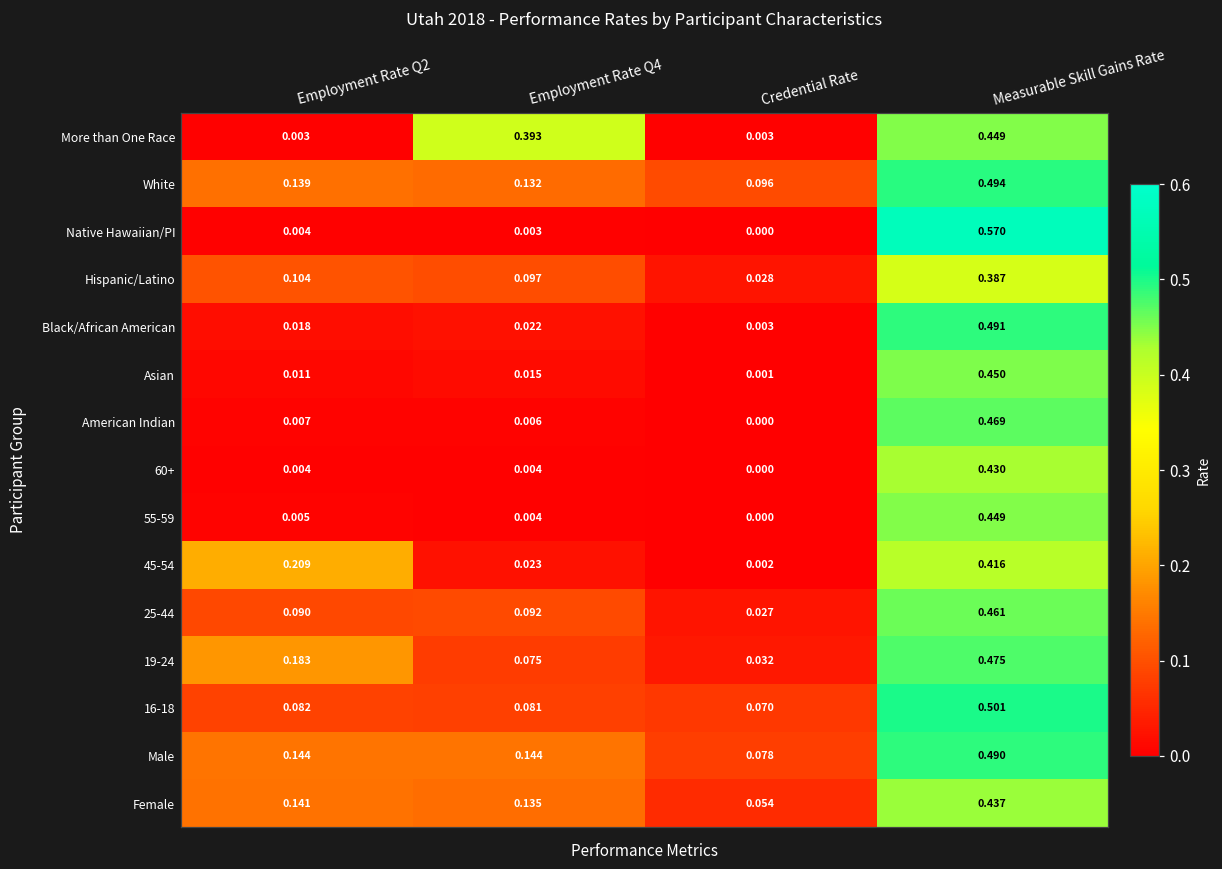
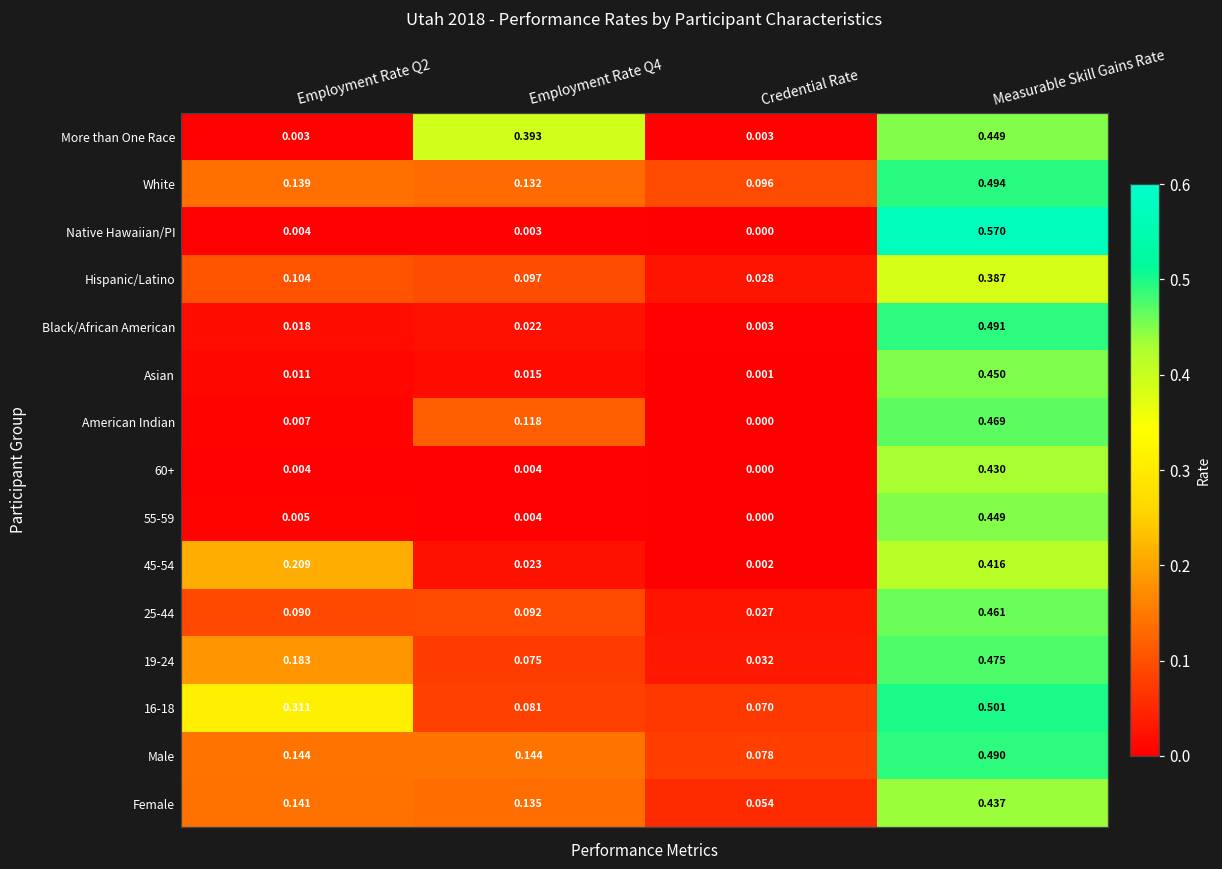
  {
    "More than One Race": {
      "Employment Rate Q2": 0.003,
      "Employment Rate Q4": 0.393,
      "Credential Rate": 0.003,
      "Measurable Skill Gains Rate": 0.449
    },
    "White": {
      "Employment Rate Q2": 0.139,
      "Employment Rate Q4": 0.132,
      "Credential Rate": 0.096,
      "Measurable Skill Gains Rate": 0.494
    },
    "Native Hawaiian/PI": {
      "Employment Rate Q2": 0.004,
      "Employment Rate Q4": 0.003,
      "Credential Rate": 0.000,
      "Measurable Skill Gains Rate": 0.570
    },
    "Hispanic/Latino": {
      "Employment Rate Q2": 0.104,
      "Employment Rate Q4": 0.097,
      "Credential Rate": 0.028,
      "Measurable Skill Gains Rate": 0.387
    },
    "Black/African American": {
      "Employment Rate Q2": 0.018,
      "Employment Rate Q4": 0.022,
      "Credential Rate": 0.003,
      "Measurable Skill Gains Rate": 0.491
    },
    "Asian": {
      "Employment Rate Q2": 0.011,
      "Employment Rate Q4": 0.015,
      "Credential Rate": 0.001,
      "Measurable Skill Gains Rate": 0.450
    },
    "American Indian": {
      "Employment Rate Q2": 0.007,
-     "Employment Rate Q4": 0.006,
+     "Employment Rate Q4": 0.118,
      "Credential Rate": 0.000,
      "Measurable Skill Gains Rate": 0.469
    },
    "60+": {
      "Employment Rate Q2": 0.004,
      "Employment Rate Q4": 0.004,
      "Credential Rate": 0.000,
      "Measurable Skill Gains Rate": 0.430
    },
    "55-59": {
      "Employment Rate Q2": 0.005,
      "Employment Rate Q4": 0.004,
      "Credential Rate": 0.000,
      "Measurable Skill Gains Rate": 0.449
    },
    "45-54": {
      "Employment Rate Q2": 0.209,
      "Employment Rate Q4": 0.023,
      "Credential Rate": 0.002,
      "Measurable Skill Gains Rate": 0.416
    },
    "25-44": {
      "Employment Rate Q2": 0.090,
      "Employment Rate Q4": 0.092,
      "Credential Rate": 0.027,
      "Measurable Skill Gains Rate": 0.461
    },
    "19-24": {
      "Employment Rate Q2": 0.183,
      "Employment Rate Q4": 0.075,
      "Credential Rate": 0.032,
      "Measurable Skill Gains Rate": 0.475
    },
    "16-18": {
-     "Employment Rate Q2": 0.082,
+     "Employment Rate Q2": 0.311,
      "Employment Rate Q4": 0.081,
      "Credential Rate": 0.070,
      "Measurable Skill Gains Rate": 0.501
    },
    "Male": {
      "Employment Rate Q2": 0.144,
      "Employment Rate Q4": 0.144,
      "Credential Rate": 0.078,
      "Measurable Skill Gains Rate": 0.490
    },
    "Female": {
      "Employment Rate Q2": 0.141,
      "Employment Rate Q4": 0.135,
      "Credential Rate": 0.054,
      "Measurable Skill Gains Rate": 0.437
    }
  }
